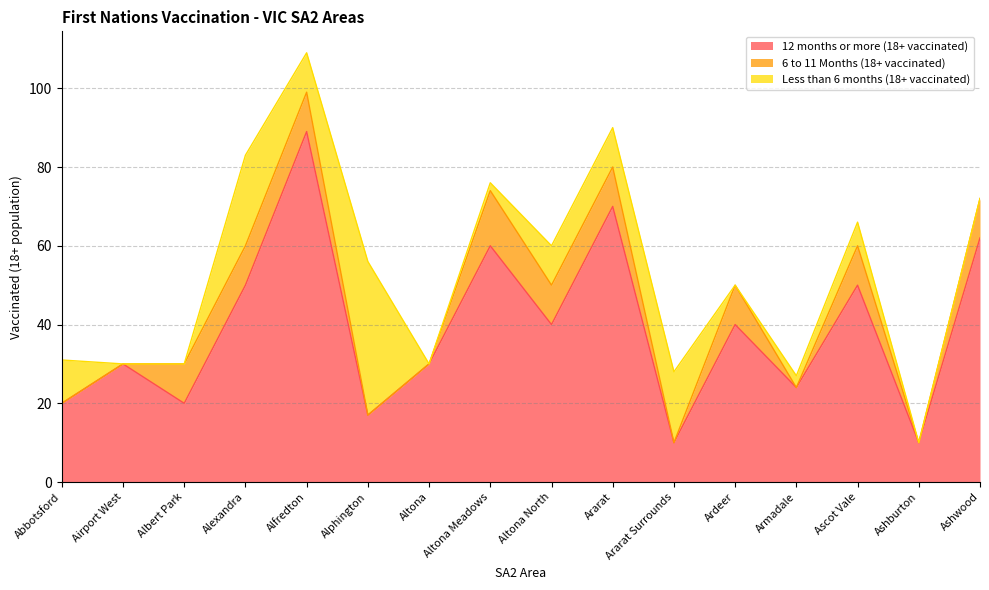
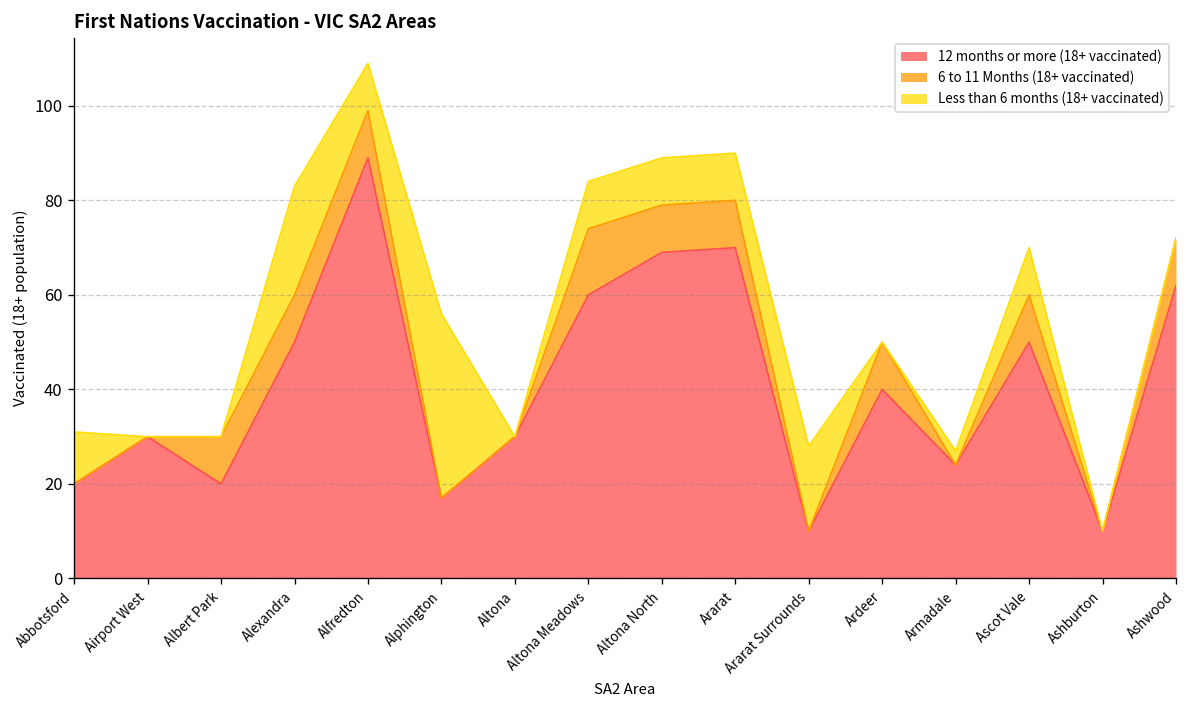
  {
    "12 months or more (18+ vaccinated)": {
      "Albert Park": 20,
      "Alexandra": 50,
      "Alfredton": 89,
      "Altona Meadows": 60,
-     "Altona North": 40,
+     "Altona North": 69,
      "Ararat": 70,
      "Ardeer": 40,
      "Ascot Vale": 50,
      "Ashwood": 62
    },
    "6 to 11 Months (18+ vaccinated)": {
      "Alexandra": 10,
      "Alfredton": 10,
      "Altona Meadows": 14,
      "Altona North": 10,
      "Ararat": 10,
      "Ascot Vale": 10
    },
    "Less than 6 months (18+ vaccinated)": {
      "Abbotsford": 11,
      "Alexandra": 23,
      "Alfredton": 10,
      "Alphington": 39,
-     "Altona Meadows": 2,
+     "Altona Meadows": 10,
      "Altona North": 10,
      "Ararat": 10,
      "Ararat Surrounds": 18,
      "Armadale": 3,
-     "Ascot Vale": 6
+     "Ascot Vale": 10
    }
  }
